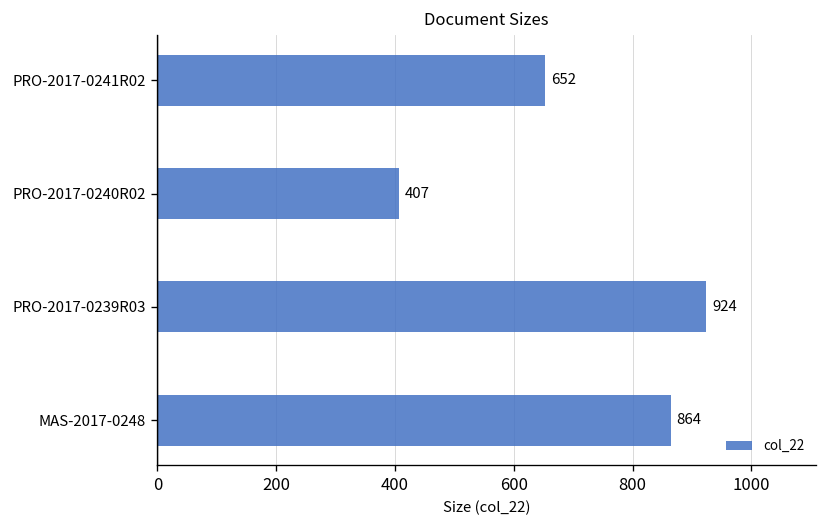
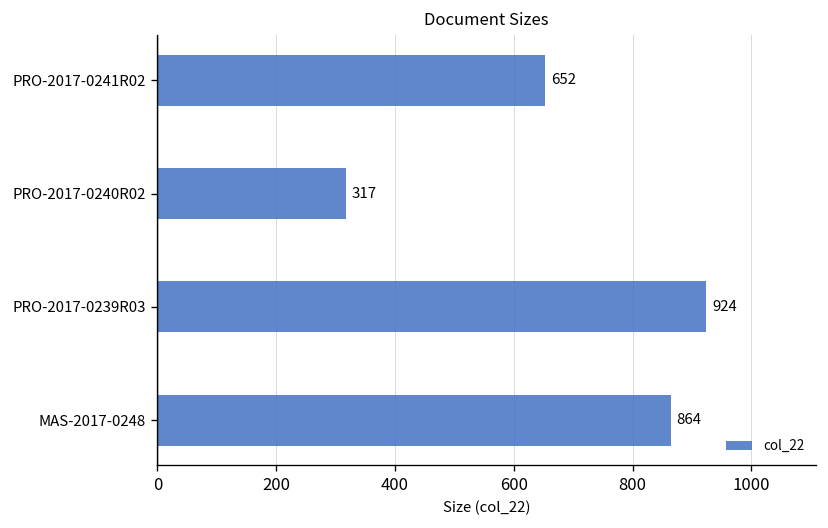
  {
    "PRO-2017-0241R02": 652,
-   "PRO-2017-0240R02": 407,
+   "PRO-2017-0240R02": 317,
    "PRO-2017-0239R03": 924,
    "MAS-2017-0248": 864
  }
